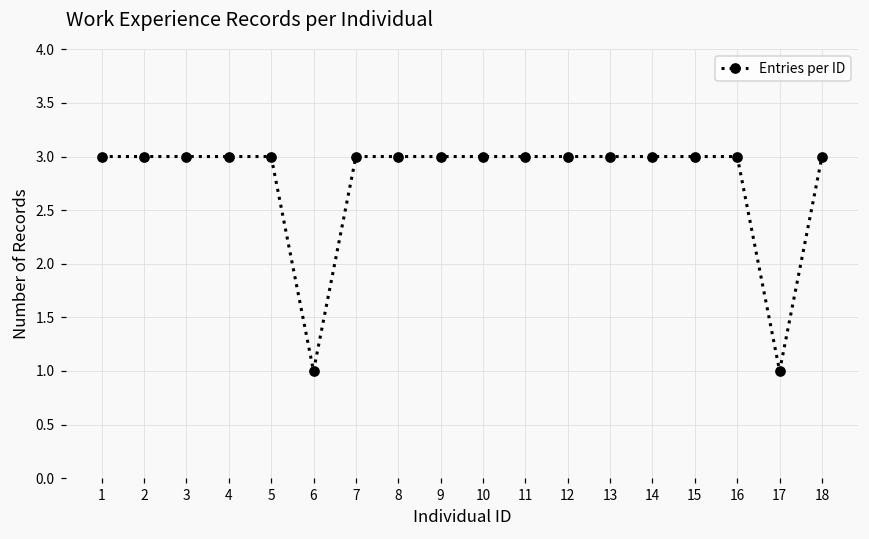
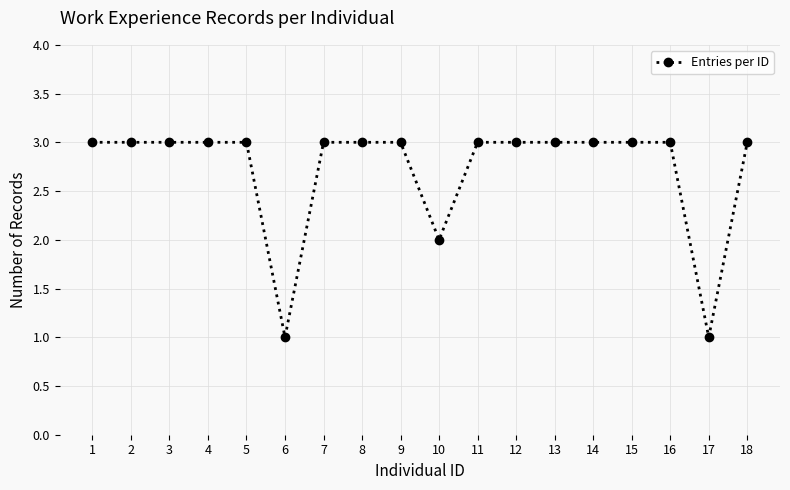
  {
    "1": 3,
    "2": 3,
    "3": 3,
    "4": 3,
    "5": 3,
    "6": 1,
    "7": 3,
    "8": 3,
    "9": 3,
-   "10": 3,
+   "10": 2,
    "11": 3,
    "12": 3,
    "13": 3,
    "14": 3,
    "15": 3,
    "16": 3,
    "17": 1,
    "18": 3
  }
